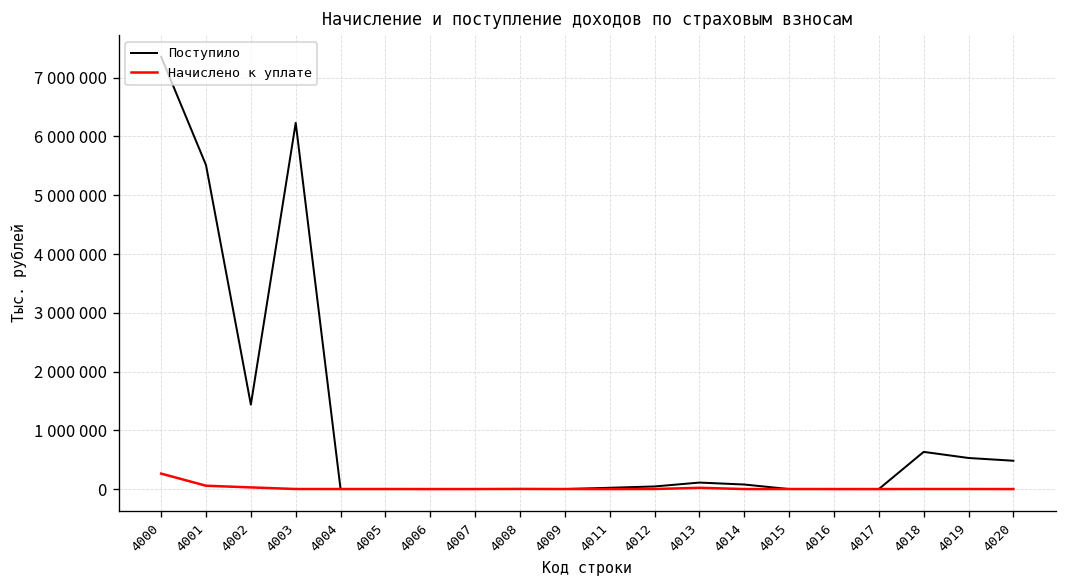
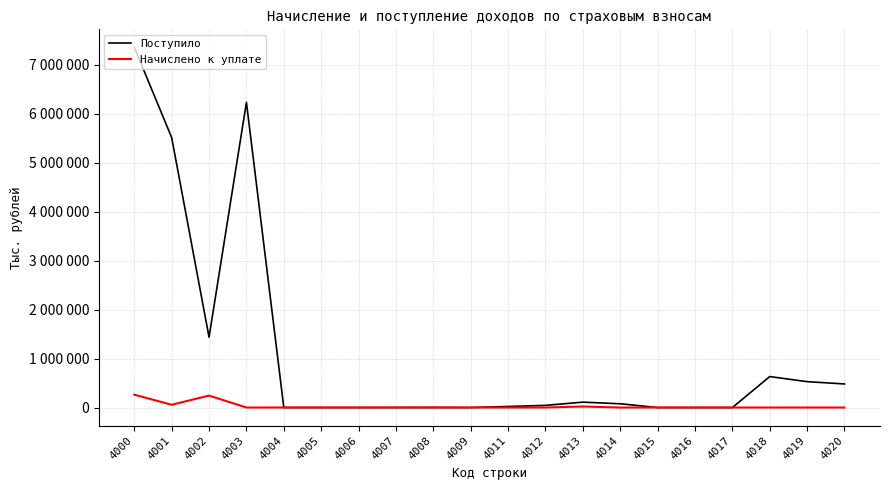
  {
    "Поступило": {
      "4001": 5500000,
      "4002": 1400000,
      "4003": 6200000,
      "4013": 100000,
      "4014": 100000,
      "4018": 600000,
      "4019": 500000,
      "4020": 500000
    },
    "Начислено к уплате": {
      "4000": 300000,
      "4001": 100000,
-     "4002": 0,
+     "4002": 200000,
      "4003": 0,
      "4013": 0,
      "4014": 0,
      "4018": 0,
      "4019": 0,
      "4020": 0
    }
  }
